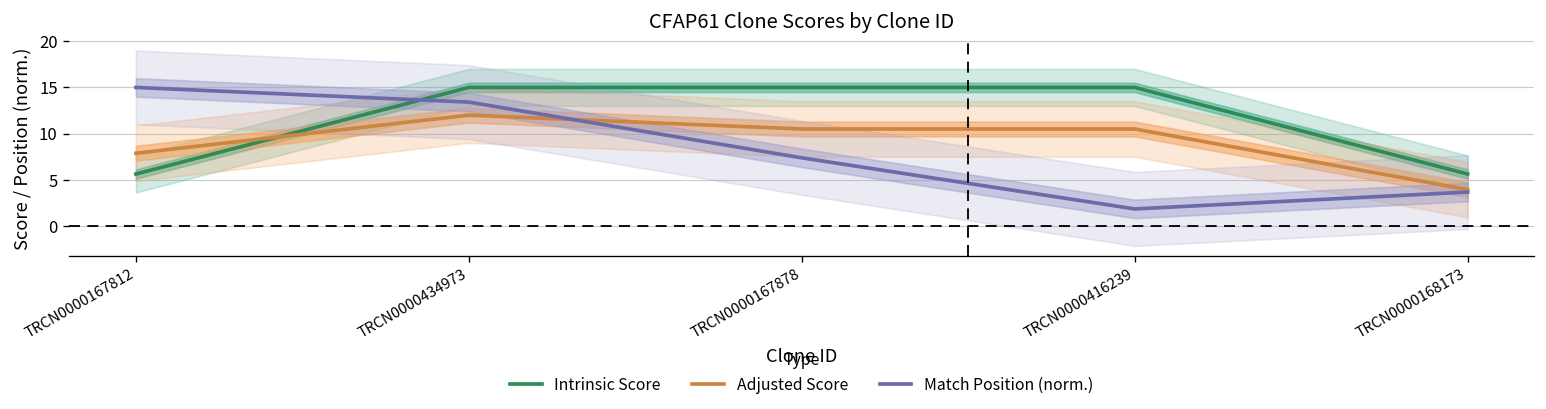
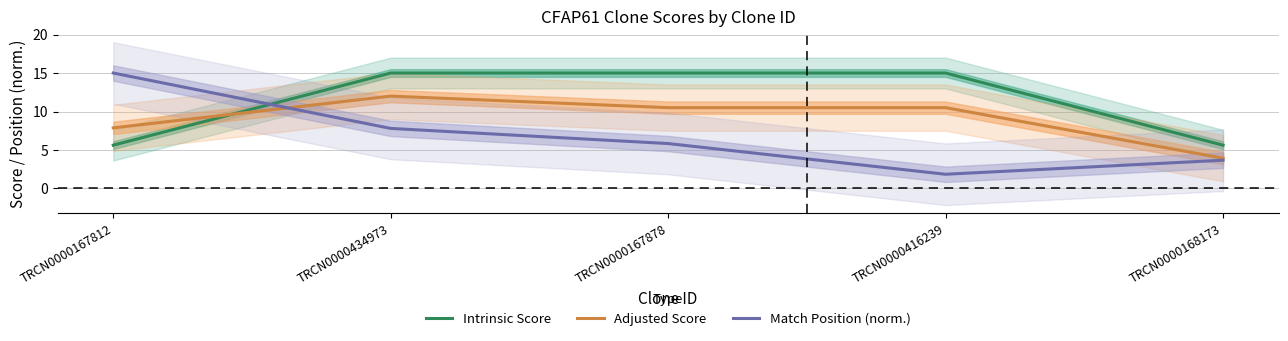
  {
    "Intrinsic Score": {
      "TRCN0000167812": 6,
      "TRCN0000167878": 15,
      "TRCN0000416239": 15,
      "TRCN0000168173": 6
    },
    "Match Position (norm.)": {
      "TRCN0000167812": 15,
-     "TRCN0000434973": 13,
-     "TRCN0000167878": 7,
+     "TRCN0000434973": 8,
+     "TRCN0000167878": 6,
      "TRCN0000416239": 2
    }
  }
